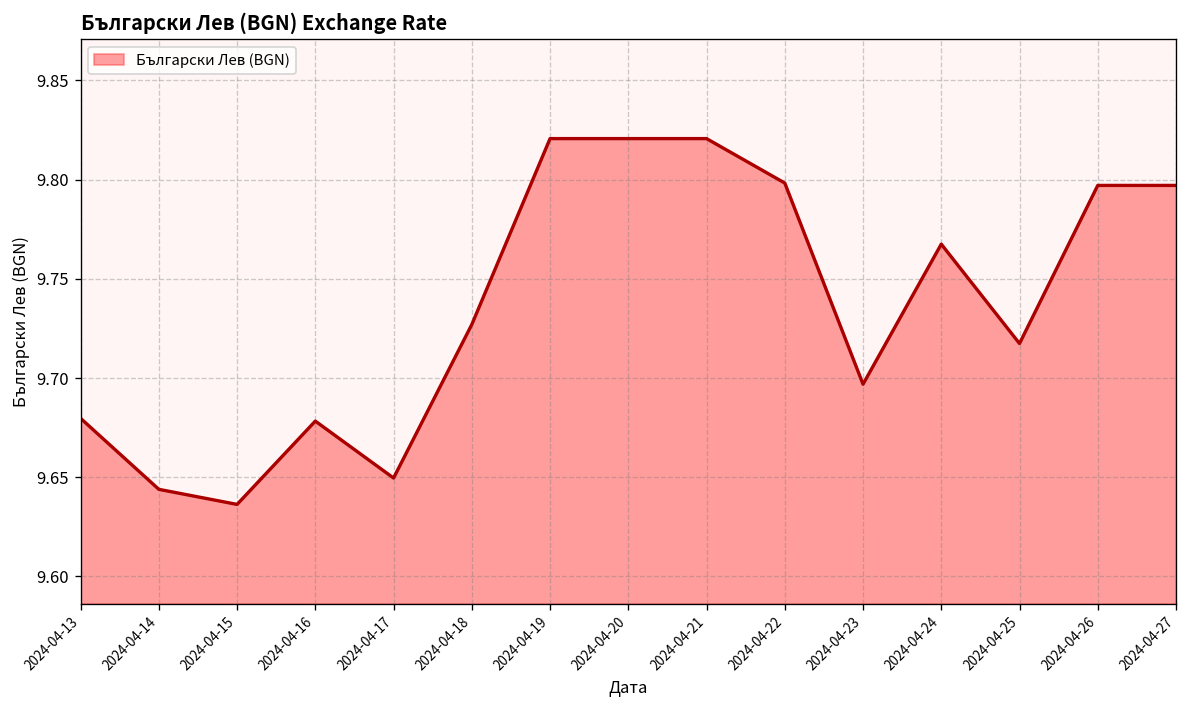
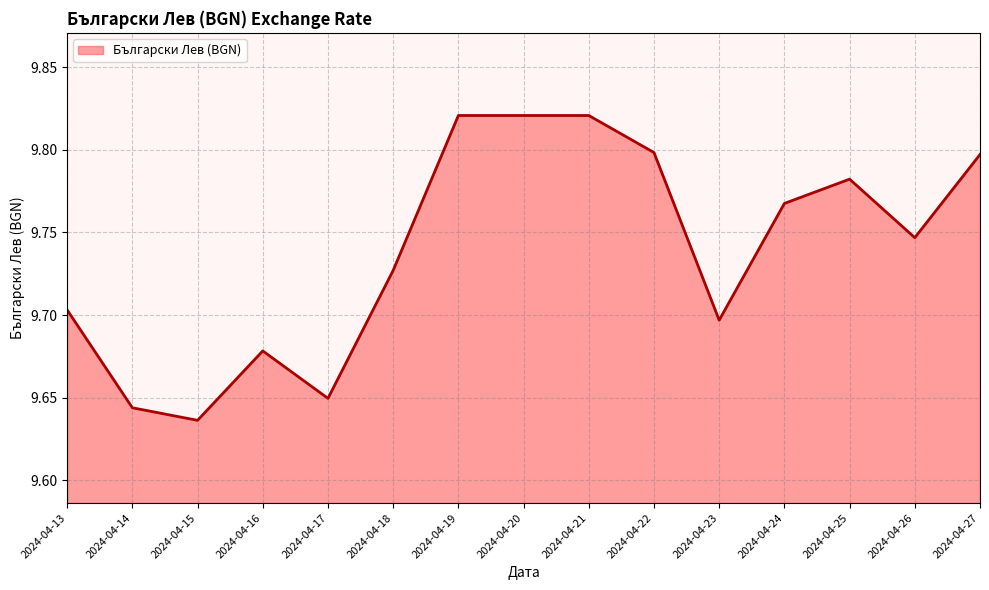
  {
-   "2024-04-13": 9.680,
+   "2024-04-13": 9.703,
    "2024-04-14": 9.644,
    "2024-04-15": 9.636,
    "2024-04-16": 9.678,
    "2024-04-17": 9.650,
    "2024-04-18": 9.727,
    "2024-04-19": 9.821,
    "2024-04-20": 9.821,
    "2024-04-21": 9.821,
    "2024-04-22": 9.798,
    "2024-04-23": 9.697,
    "2024-04-24": 9.768,
-   "2024-04-25": 9.717,
-   "2024-04-26": 9.797,
+   "2024-04-25": 9.782,
+   "2024-04-26": 9.747,
    "2024-04-27": 9.797
  }
